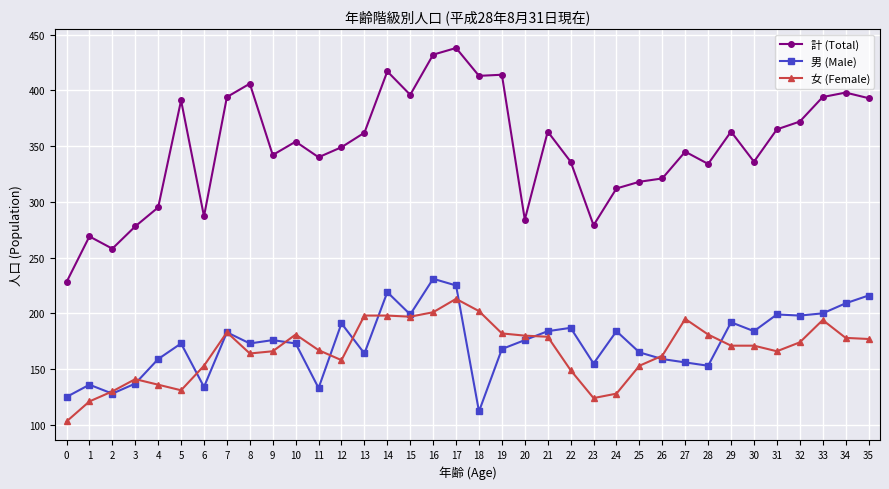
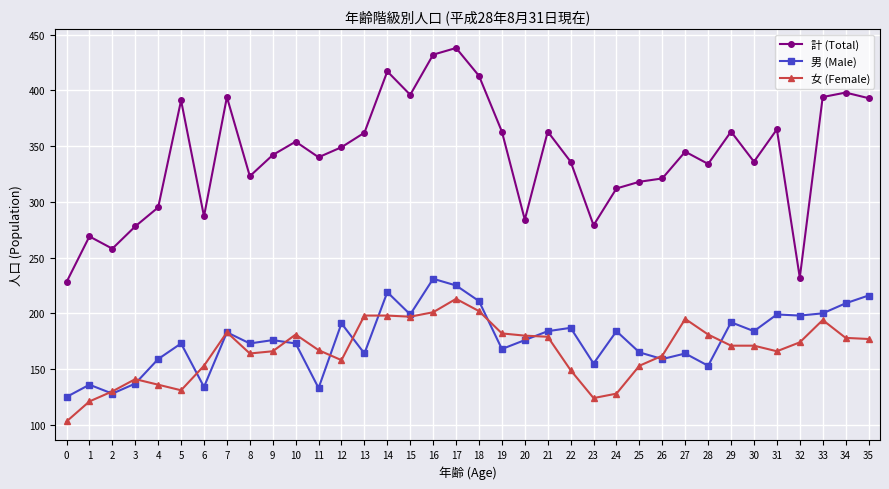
  {
    "計 (Total)": {
      "0": 228,
      "1": 269,
      "2": 258,
      "3": 278,
      "4": 295,
      "5": 391,
      "6": 287,
      "7": 394,
-     "8": 406,
+     "8": 323,
      "9": 342,
      "10": 354,
      "11": 340,
      "12": 349,
      "13": 362,
      "14": 417,
      "15": 396,
      "16": 432,
      "17": 438,
      "18": 413,
-     "19": 414,
+     "19": 363,
      "20": 284,
      "21": 363,
      "22": 336,
      "23": 279,
      "24": 312,
      "25": 318,
      "26": 321,
      "27": 345,
      "28": 334,
      "29": 363,
      "30": 336,
      "31": 365,
-     "32": 372,
+     "32": 232,
      "33": 394,
      "34": 398,
      "35": 393
    },
    "男 (Male)": {
      "0": 125,
      "1": 136,
      "3": 137,
      "4": 159,
      "5": 173,
      "6": 134,
      "8": 173,
      "9": 176,
      "10": 173,
      "11": 133,
      "12": 191,
      "13": 164,
      "14": 219,
      "16": 231,
      "17": 225,
-     "18": 112,
+     "18": 211,
      "19": 168,
      "20": 176,
      "21": 184,
      "22": 187,
      "23": 155,
      "24": 184,
      "25": 165,
      "26": 159,
-     "27": 156,
+     "27": 164,
      "28": 153,
      "29": 192,
      "30": 184,
      "31": 199,
      "32": 198,
      "33": 200,
      "34": 209,
      "35": 216
    },
    "女 (Female)": {
      "0": 103,
      "1": 121,
      "3": 141,
      "4": 136,
      "5": 131,
      "6": 153,
      "8": 164,
      "9": 166,
      "10": 181,
      "11": 167,
      "12": 158,
      "13": 198,
      "14": 198,
      "16": 201,
      "17": 213,
      "18": 202,
      "19": 182,
      "20": 180,
      "21": 179,
      "22": 149,
      "23": 124,
      "24": 128,
      "25": 153,
      "26": 162,
      "27": 195,
      "28": 181,
      "29": 171,
      "30": 171,
      "31": 166,
      "32": 174,
      "33": 194,
      "34": 178,
      "35": 177
    }
  }
